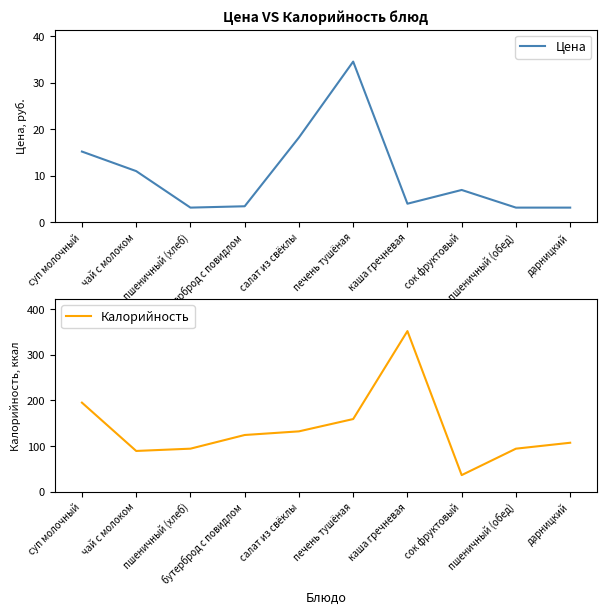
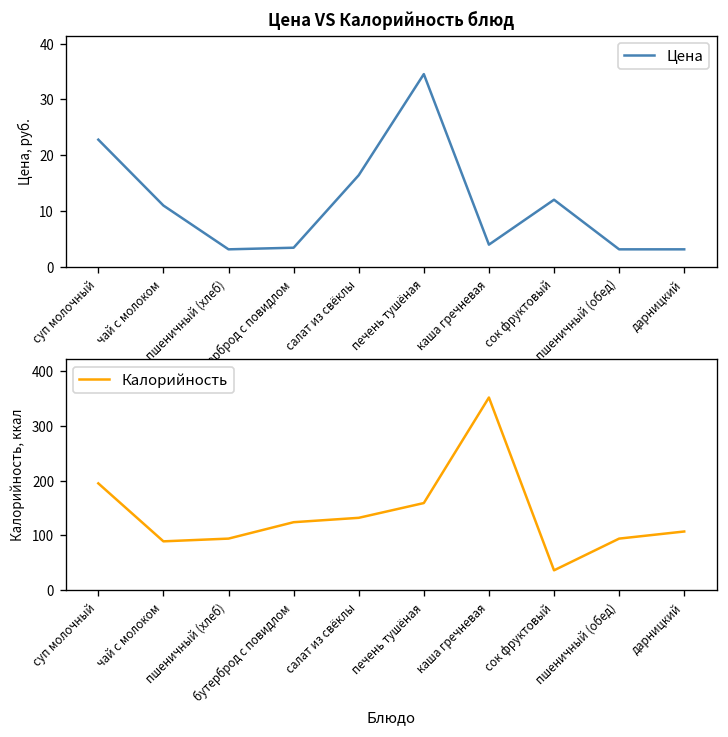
  {
    "Цена VS Калорийность блюд": {
-     "суп молочный": 15,
+     "суп молочный": 23,
      "чай с молоком": 11,
      "пшеничный (хлеб)": 3,
      "бутерброд с повидлом": 3,
-     "салат из свёклы": 18,
+     "салат из свёклы": 16,
      "печень тушёная": 35,
      "каша гречневая": 4,
-     "сок фруктовый": 7,
+     "сок фруктовый": 12,
      "пшеничный (обед)": 3,
      "дарницкий": 3
    }
  }
